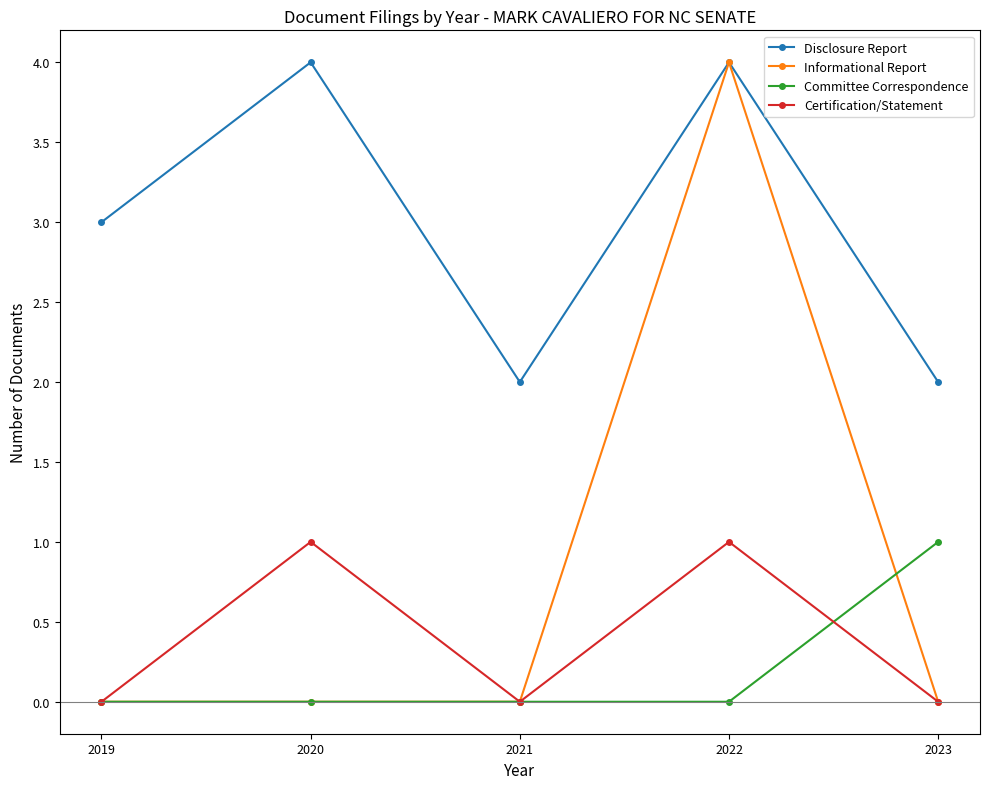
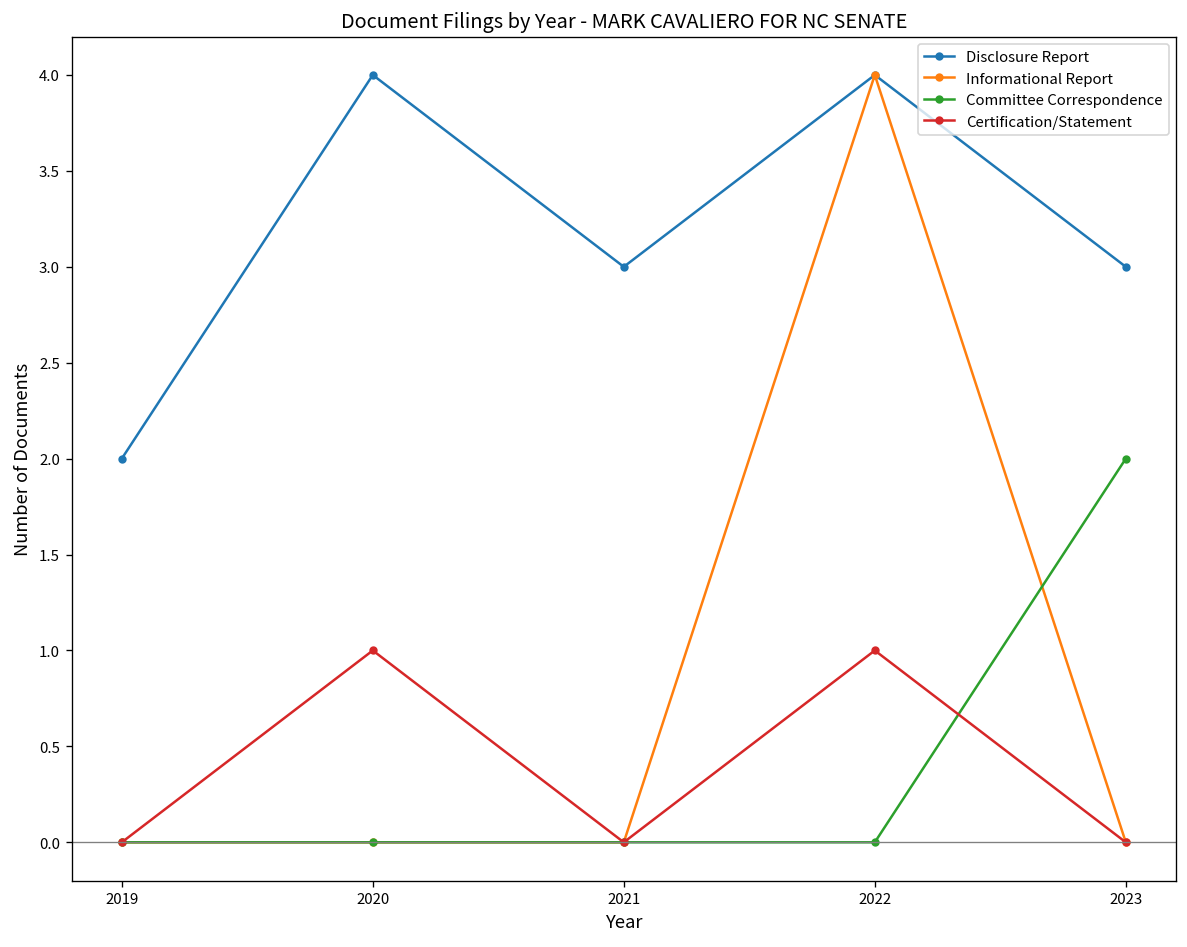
  {
    "Disclosure Report": {
-     "2019": 3,
+     "2019": 2,
      "2020": 4,
-     "2021": 2,
-     "2023": 2
+     "2021": 3,
+     "2023": 3
    },
    "Committee Correspondence": {
      "2022": 0,
-     "2023": 1
+     "2023": 2
    },
    "Certification/Statement": {
      "2020": 1,
      "2022": 1
    }
  }
